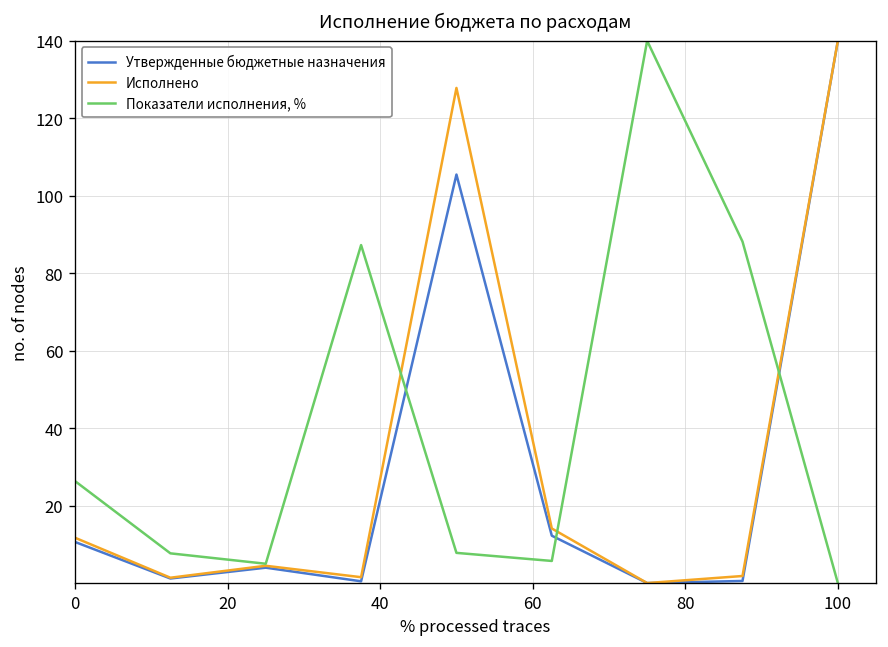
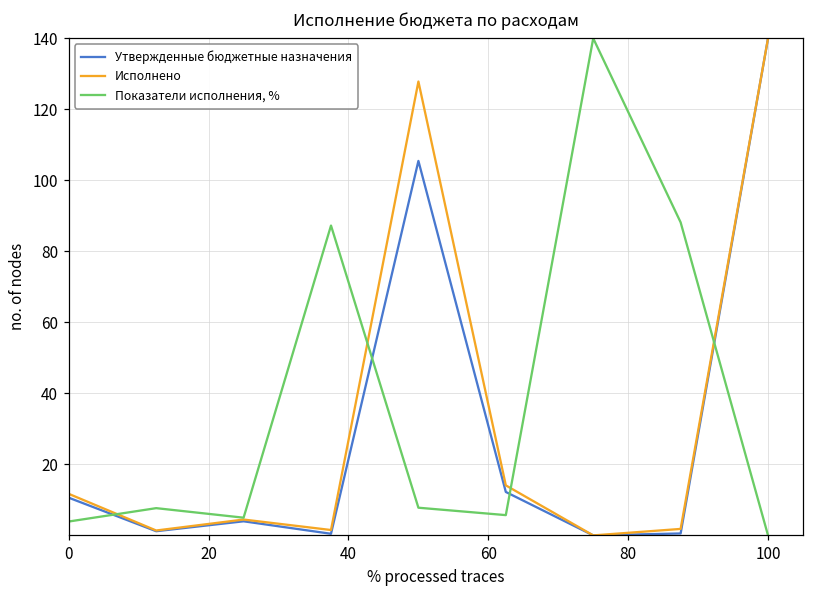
  {
    "Утвержденные бюджетные назначения": {
      "0": 11
    },
    "Исполнено": {
      "0": 12
    },
    "Показатели исполнения, %": {
-     "0": 26,
+     "0": 4,
      "100": 0
    }
  }
